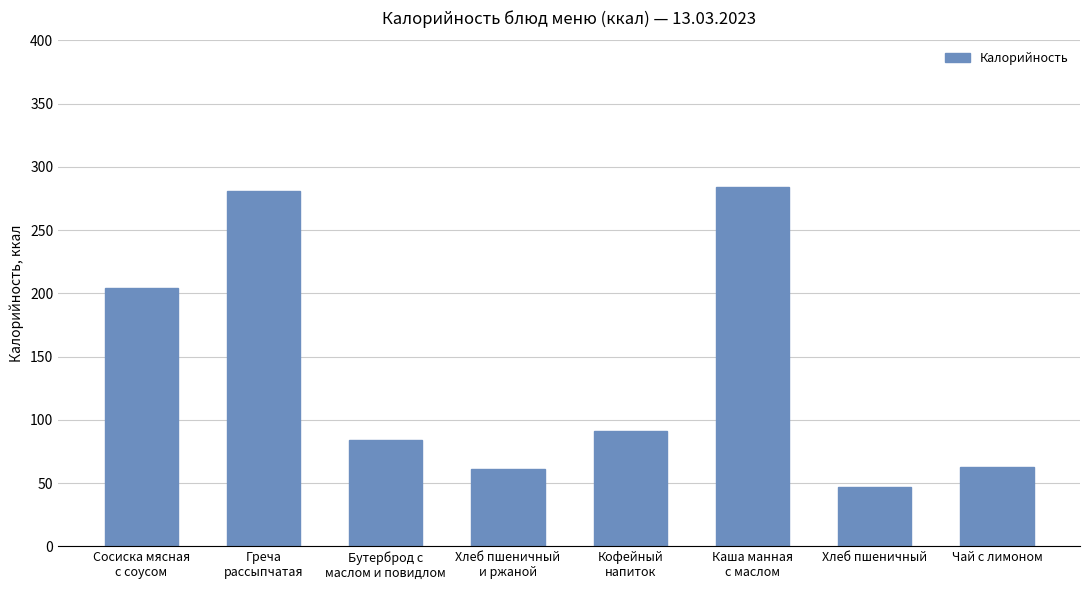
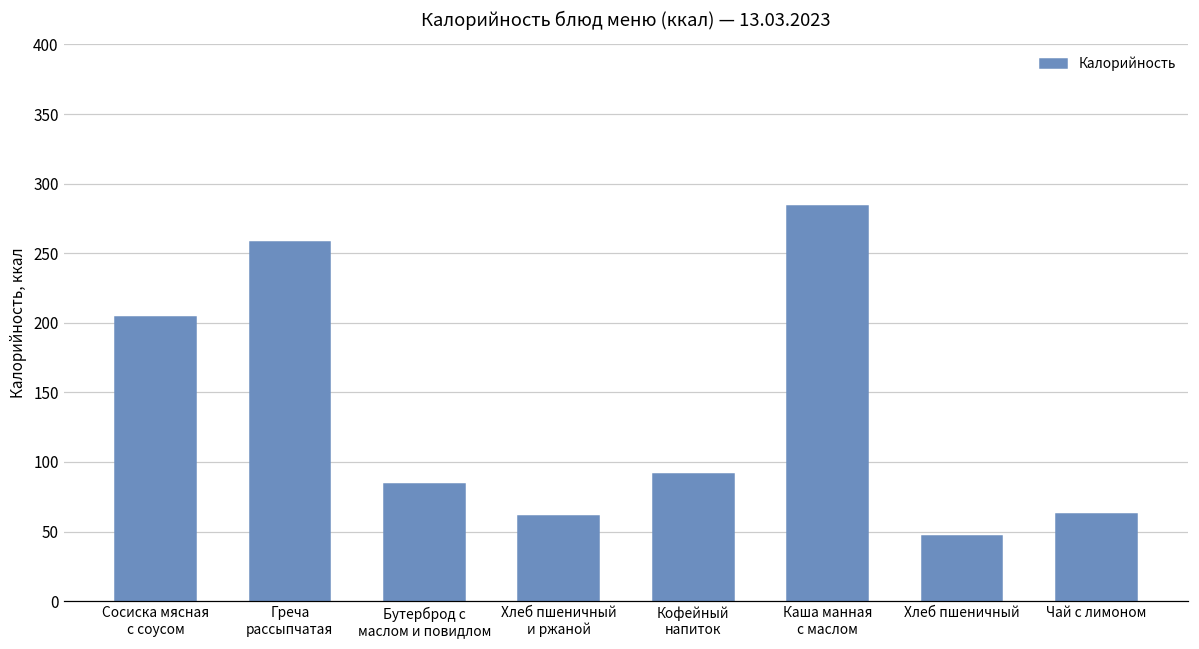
  {
    "Сосиска мясная с соусом": 204,
-   "Греча рассыпчатая": 281,
+   "Греча рассыпчатая": 258,
    "Бутерброд с маслом и повидлом": 84,
    "Хлеб пшеничный и ржаной": 61,
    "Кофейный напиток": 91,
    "Каша манная с маслом": 284,
    "Хлеб пшеничный": 47,
    "Чай с лимоном": 63
  }
